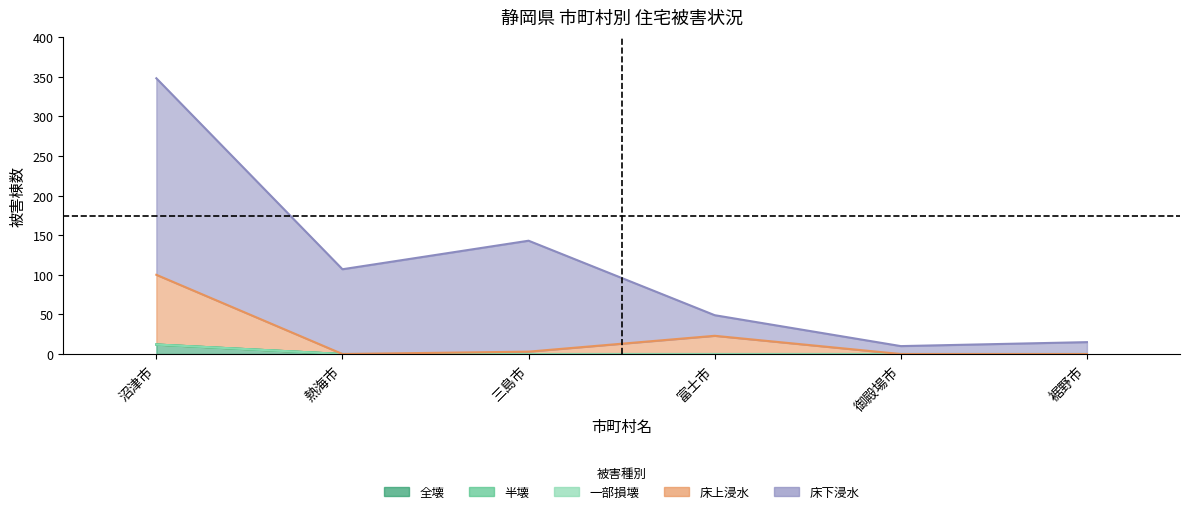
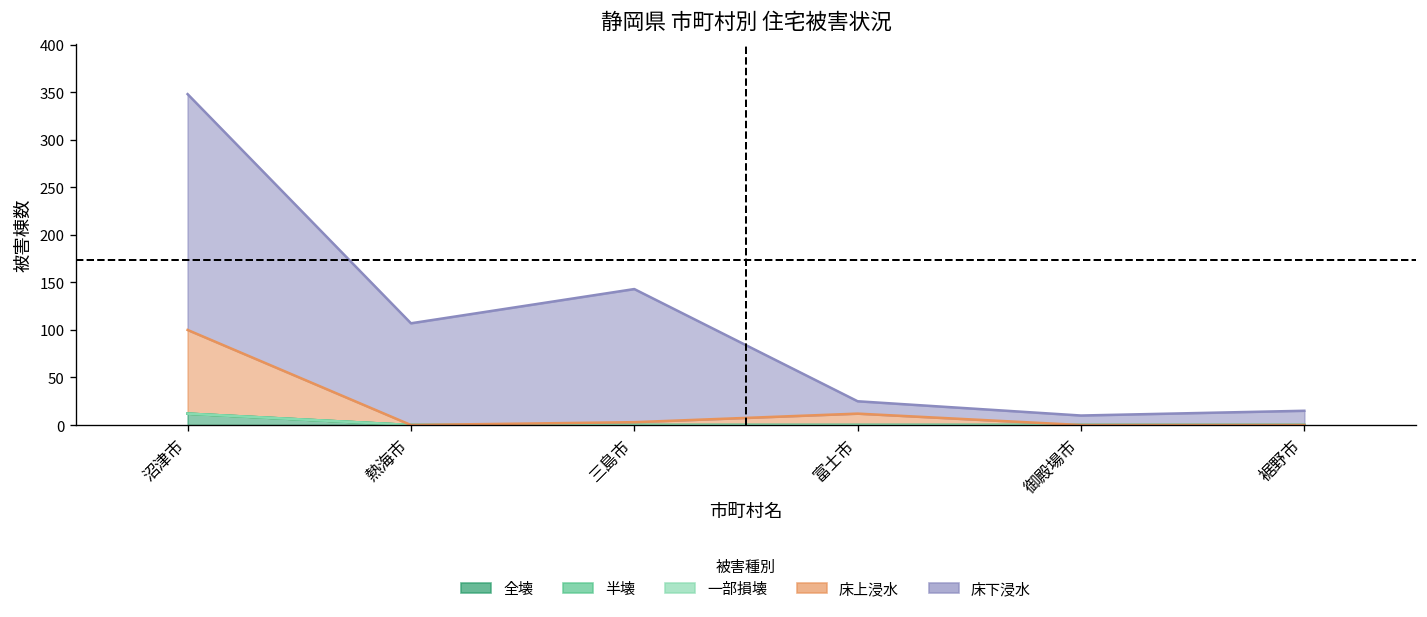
  {
    "一部損壊": {
      "沼津市": 10,
      "富士市": 0
    },
    "床上浸水": {
      "沼津市": 90,
-     "富士市": 20
+     "富士市": 10
    },
    "床下浸水": {
      "沼津市": 250,
      "熱海市": 110,
      "三島市": 140,
-     "富士市": 30,
+     "富士市": 10,
      "御殿場市": 10,
      "裾野市": 20
    }
  }
